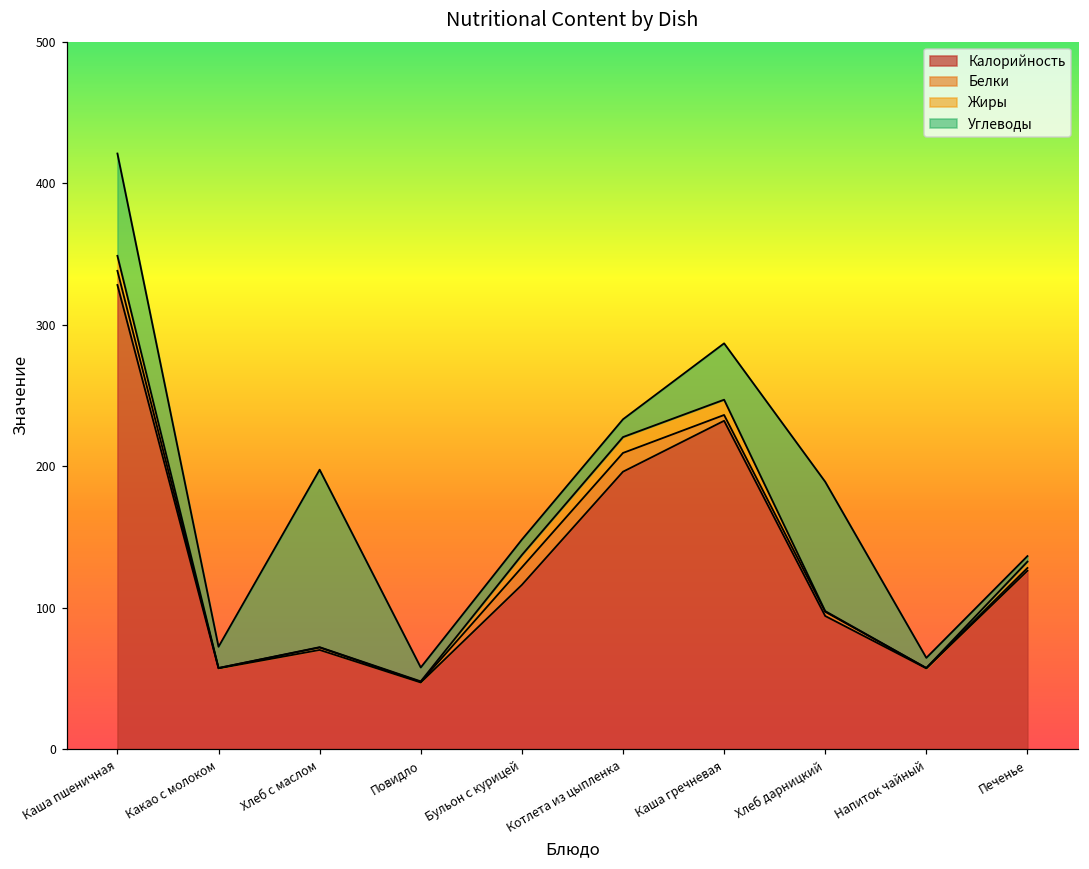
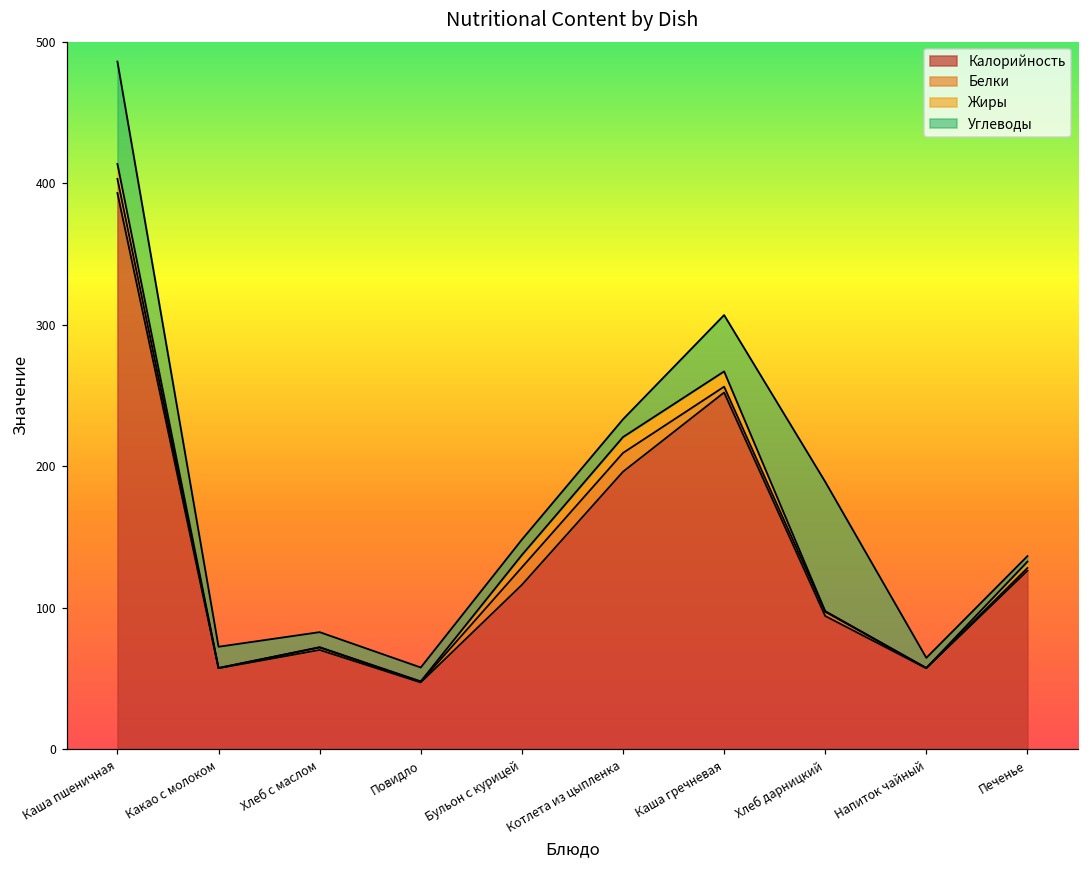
  {
    "Калорийность": {
-     "Каша пшеничная": 328,
+     "Каша пшеничная": 393,
      "Бульон с курицей": 116,
      "Котлета из цыпленка": 196,
-     "Каша гречневая": 232,
+     "Каша гречневая": 252,
      "Хлеб дарницкий": 94
    },
    "Углеводы": {
      "Каша пшеничная": 72,
      "Какао с молоком": 15,
-     "Хлеб с маслом": 125,
+     "Хлеб с маслом": 11,
      "Повидло": 10,
      "Бульон с курицей": 11,
      "Котлета из цыпленка": 13,
      "Каша гречневая": 40,
      "Хлеб дарницкий": 91,
      "Напиток чайный": 7,
      "Печенье": 4
    }
  }
